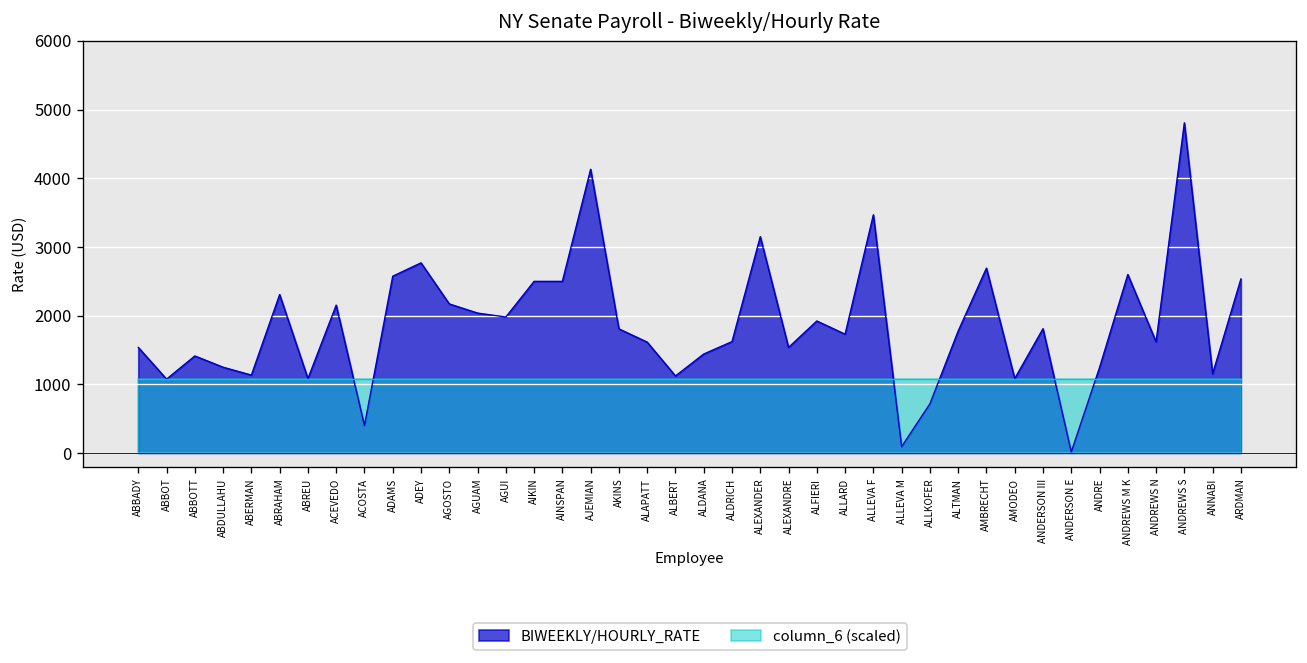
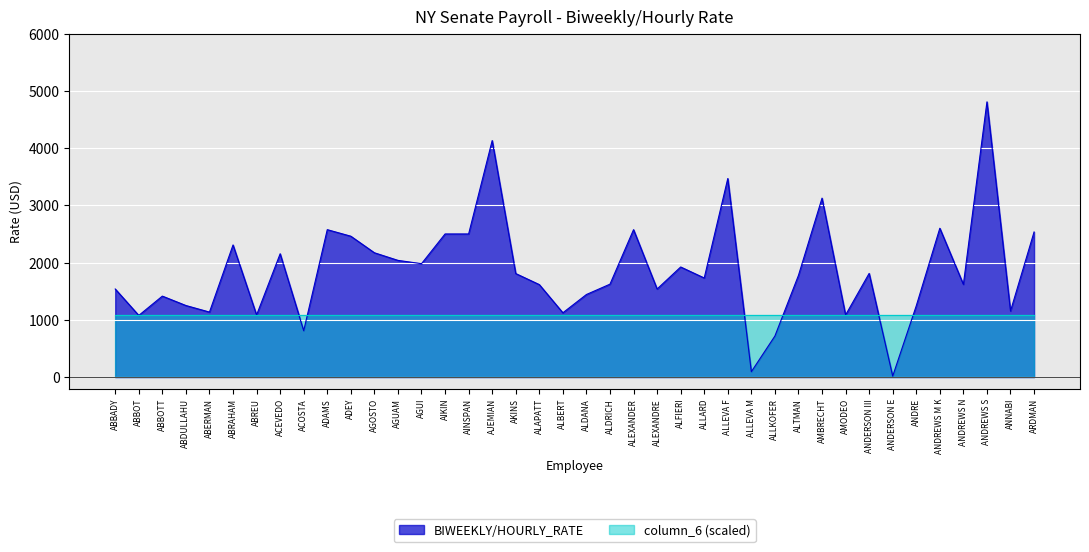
  {
    "BIWEEKLY/HOURLY_RATE": {
      "ABBADY": 1500,
      "ABBOTT": 1400,
      "ABDULLAHU": 1300,
      "ABERMAN": 1100,
      "ABRAHAM": 2300,
      "ACEVEDO": 2200,
-     "ACOSTA": 400,
+     "ACOSTA": 800,
      "ADAMS": 2600,
-     "ADEY": 2800,
+     "ADEY": 2500,
      "AGOSTO": 2200,
      "AGUAM": 2000,
      "AGUI": 2000,
      "AIKIN": 2500,
      "AINSPAN": 2500,
      "AJEMIAN": 4100,
      "AKINS": 1800,
      "ALAPATT": 1600,
      "ALDANA": 1400,
      "ALDRICH": 1600,
-     "ALEXANDER": 3200,
+     "ALEXANDER": 2600,
      "ALEXANDRE": 1500,
      "ALFIERI": 1900,
      "ALLARD": 1700,
      "ALLEVA F": 3500,
      "ALLEVA M": 100,
      "ALLKOFER": 700,
      "ALTMAN": 1800,
-     "AMBRECHT": 2700,
+     "AMBRECHT": 3100,
      "ANDERSON III": 1800,
      "ANDERSON E": 0,
      "ANDRE": 1200,
      "ANDREWS M K": 2600,
      "ANDREWS N": 1600,
      "ANDREWS S": 4800,
      "ANNABI": 1200,
      "ARDMAN": 2500
    },
    "column_6 (scaled)": {
      "ABBADY": 1100,
      "ABBOTT": 1100,
      "ABDULLAHU": 1100,
      "ABERMAN": 1100,
      "ABRAHAM": 1100,
      "ACEVEDO": 1100,
      "ACOSTA": 1100,
      "ADAMS": 1100,
      "ADEY": 1100,
      "AGOSTO": 1100,
      "AGUAM": 1100,
      "AGUI": 1100,
      "AIKIN": 1100,
      "AINSPAN": 1100,
      "AJEMIAN": 1100,
      "AKINS": 1100,
      "ALAPATT": 1100,
      "ALDANA": 1100,
      "ALDRICH": 1100,
      "ALEXANDER": 1100,
      "ALEXANDRE": 1100,
      "ALFIERI": 1100,
      "ALLARD": 1100,
      "ALLEVA F": 1100,
      "ALLEVA M": 1100,
      "ALLKOFER": 1100,
      "ALTMAN": 1100,
      "AMBRECHT": 1100,
      "ANDERSON III": 1100,
      "ANDERSON E": 1100,
      "ANDRE": 1100,
      "ANDREWS M K": 1100,
      "ANDREWS N": 1100,
      "ANDREWS S": 1100,
      "ANNABI": 1100,
      "ARDMAN": 1100
    }
  }
